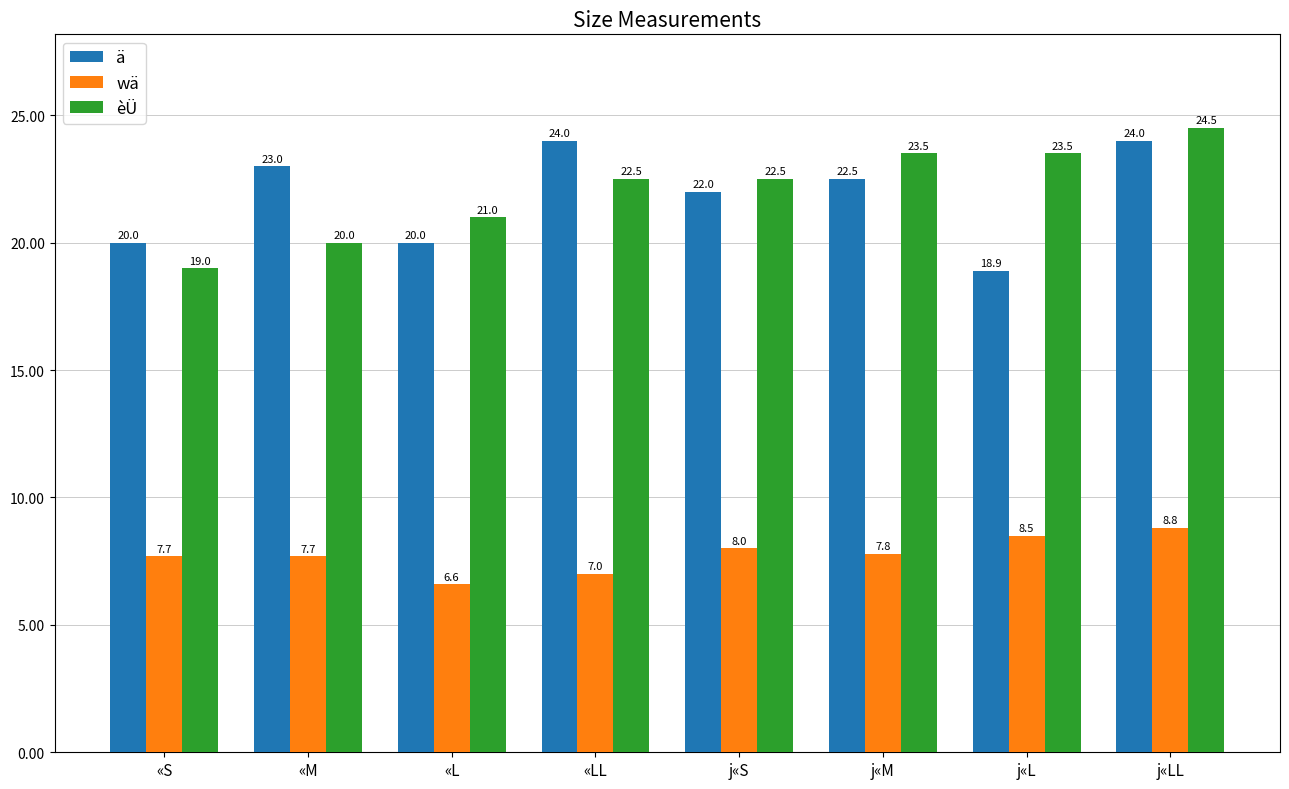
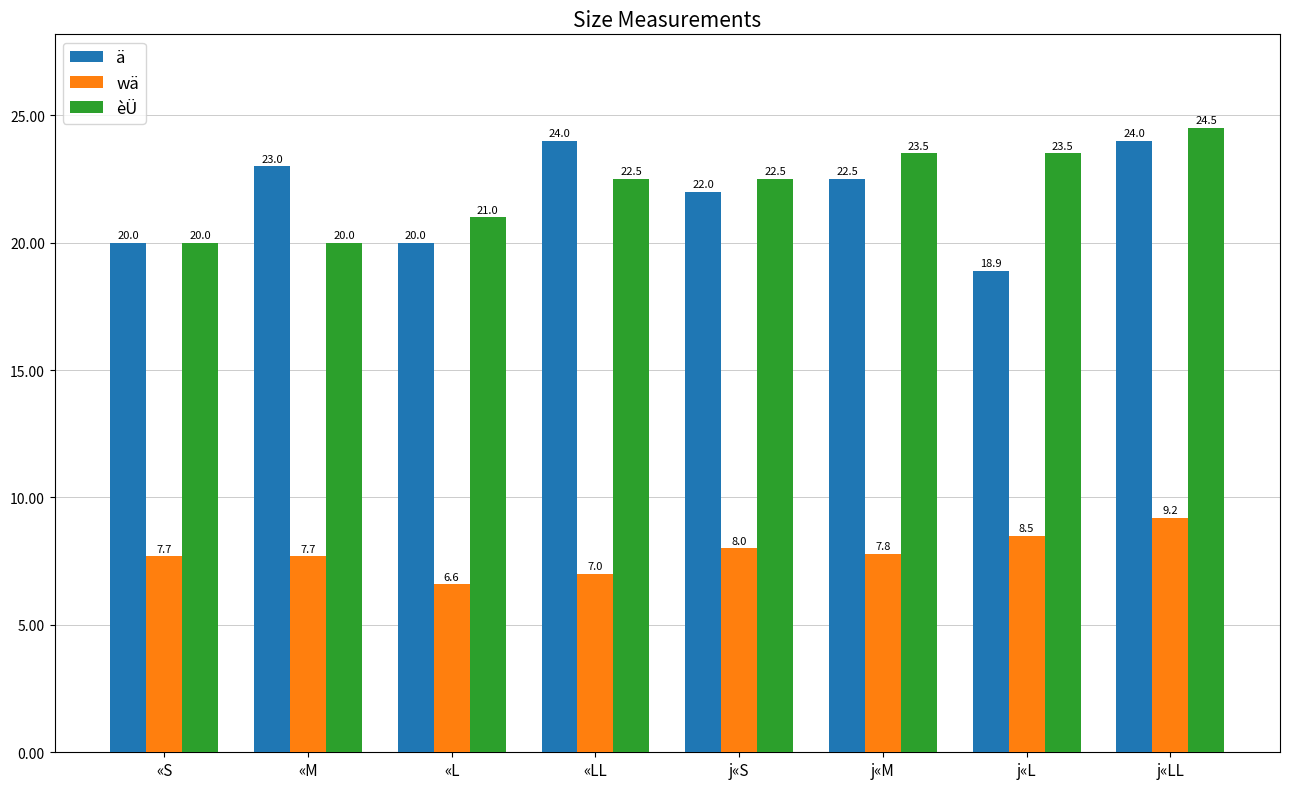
  {
    "ä": {
      "«S": 20.0,
      "«M": 23.0,
      "«L": 20.0,
      "«LL": 24.0,
      "j«S": 22.0,
      "j«M": 22.5,
      "j«L": 18.9,
      "j«LL": 24.0
    },
    "wä": {
      "«S": 7.7,
      "«M": 7.7,
      "«L": 6.6,
      "«LL": 7.0,
      "j«S": 8.0,
      "j«M": 7.8,
      "j«L": 8.5,
-     "j«LL": 8.8
+     "j«LL": 9.2
    },
    "èÜ": {
-     "«S": 19.0,
+     "«S": 20.0,
      "«M": 20.0,
      "«L": 21.0,
      "«LL": 22.5,
      "j«S": 22.5,
      "j«M": 23.5,
      "j«L": 23.5,
      "j«LL": 24.5
    }
  }
